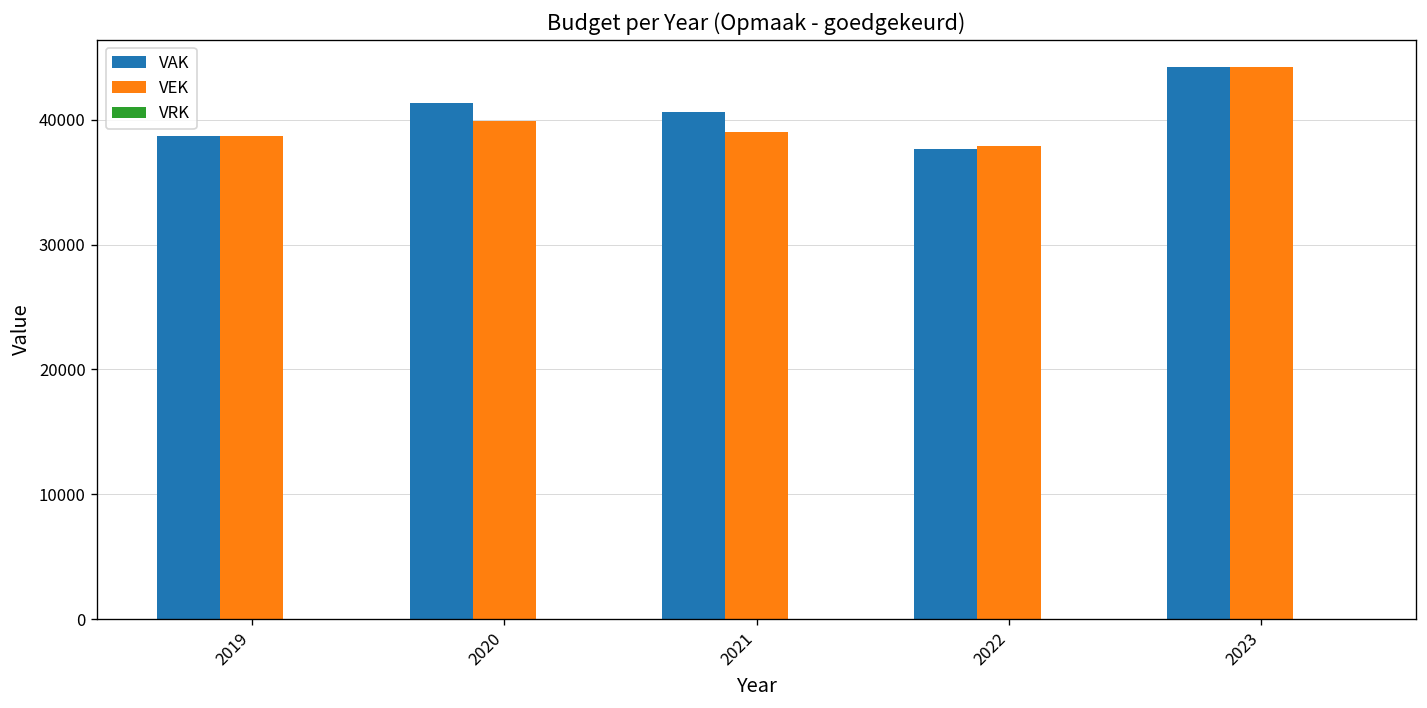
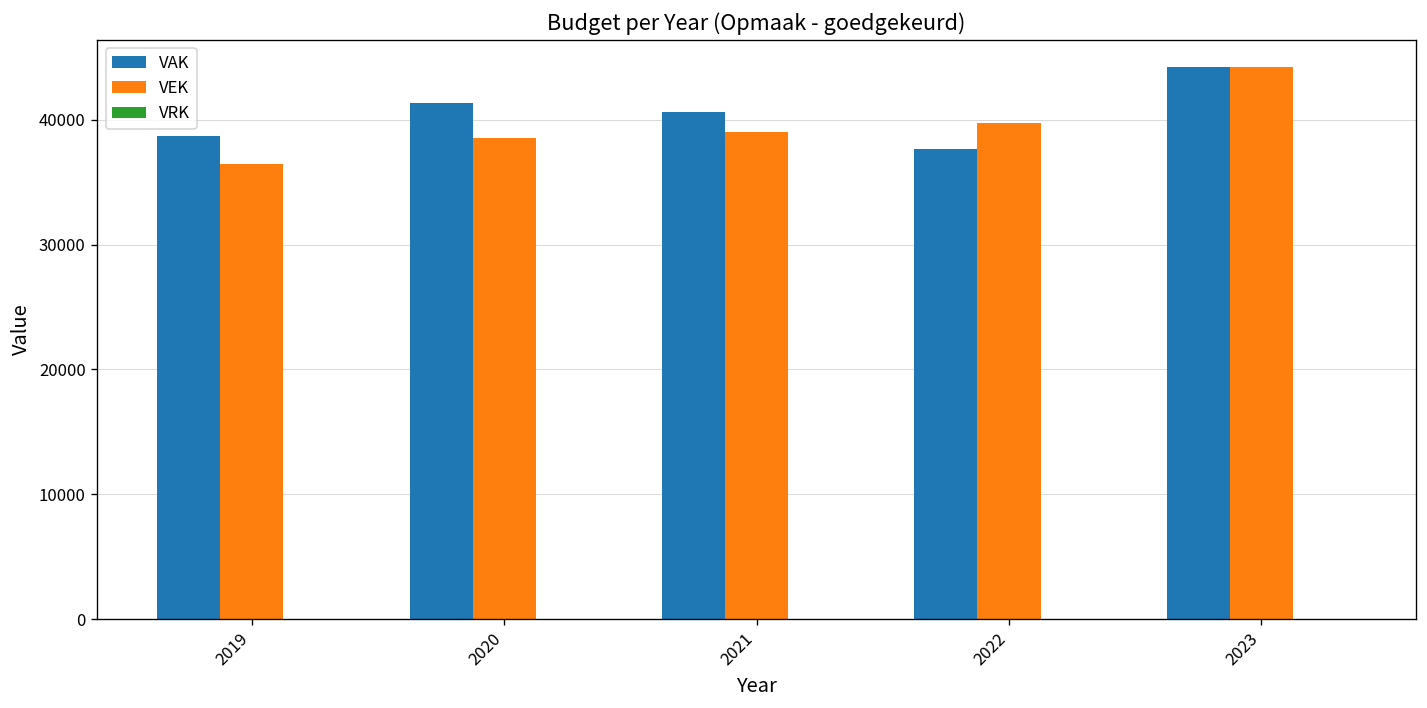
  {
    "VAK": {
      "2019": 38700,
      "2020": 41300,
      "2021": 40600,
      "2022": 37700,
      "2023": 44200
    },
    "VEK": {
-     "2019": 38700,
-     "2020": 39900,
+     "2019": 36400,
+     "2020": 38600,
      "2021": 39000,
-     "2022": 37900,
+     "2022": 39800,
      "2023": 44200
    },
    "VRK": {
      "2019": 0,
      "2020": 0,
      "2021": 0,
      "2022": 0,
      "2023": 0
    }
  }
